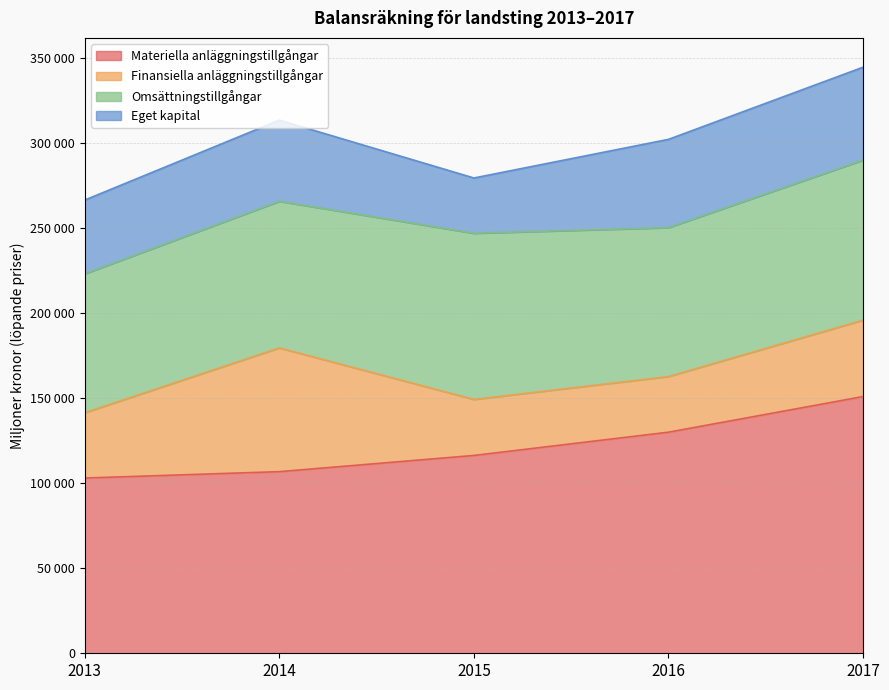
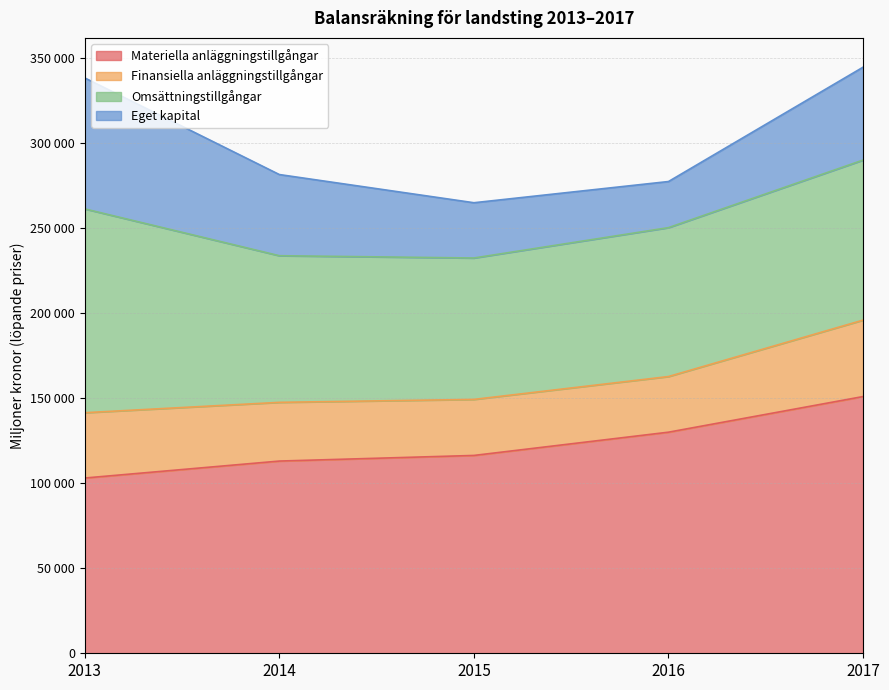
  {
    "Materiella anläggningstillgångar": {
      "2013": 103000,
-     "2014": 107000,
+     "2014": 113000,
      "2015": 116000,
      "2016": 130000,
      "2017": 151000
    },
    "Finansiella anläggningstillgångar": {
      "2013": 38000,
-     "2014": 73000,
+     "2014": 35000,
      "2015": 33000,
      "2016": 33000,
      "2017": 45000
    },
    "Omsättningstillgångar": {
-     "2013": 82000,
+     "2013": 120000,
      "2014": 86000,
-     "2015": 98000,
+     "2015": 83000,
      "2016": 88000,
      "2017": 94000
    },
    "Eget kapital": {
-     "2013": 43000,
+     "2013": 77000,
      "2015": 32000,
-     "2016": 52000,
+     "2016": 27000,
      "2017": 55000
    }
  }
